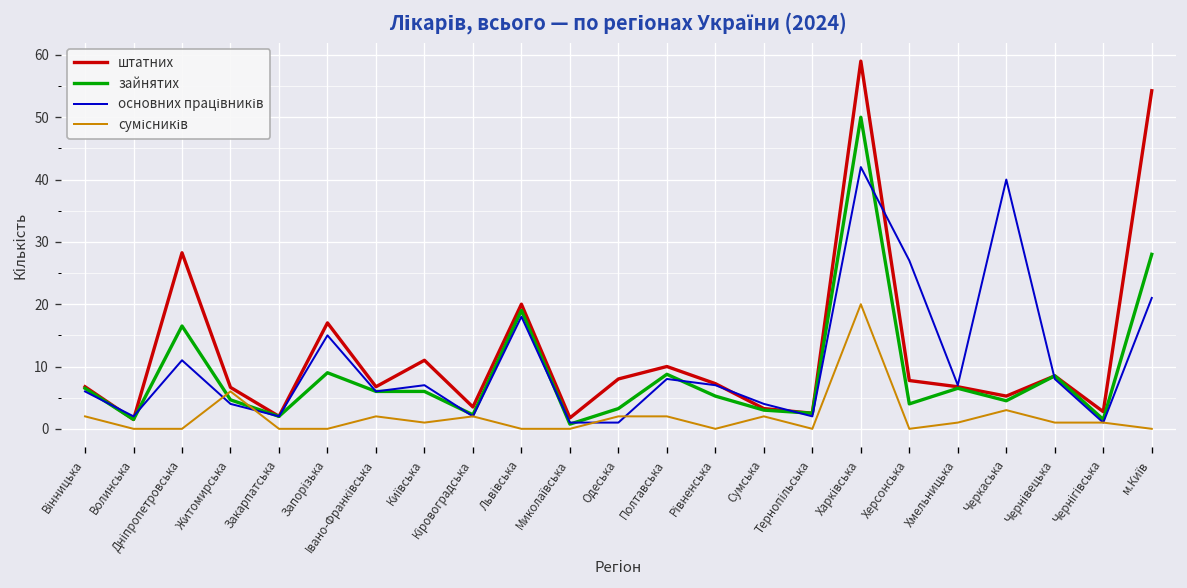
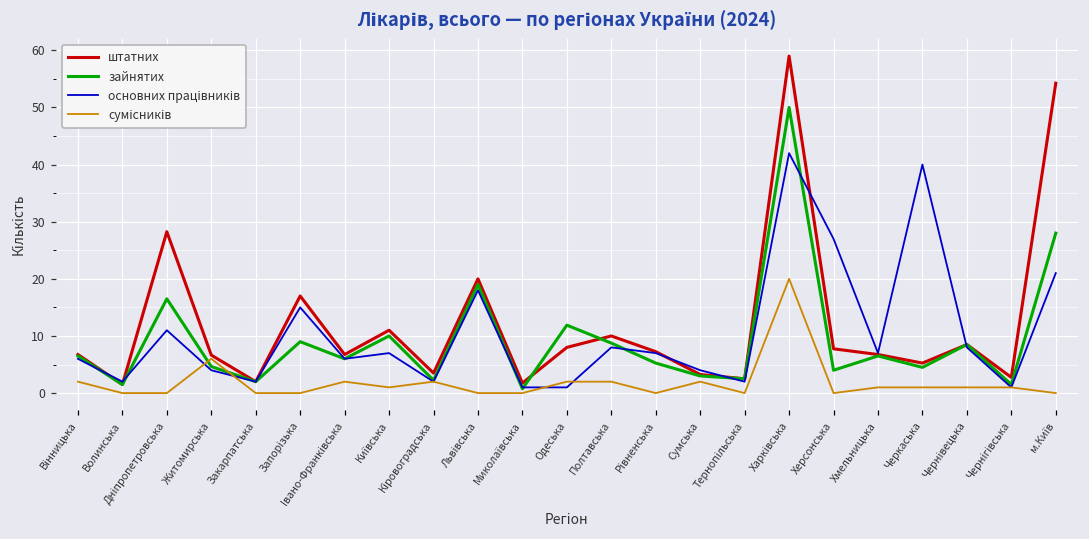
  {
    "штатних": {
      "Дніпропетровська": 28,
      "Житомирська": 7,
      "Запорізька": 17,
      "Івано-Франківська": 7,
      "Київська": 11,
      "Кіровоградська": 4,
      "Львівська": 20,
      "Миколаївська": 2,
      "Одеська": 8,
      "Полтавська": 10,
      "Харківська": 59,
      "Херсонська": 8,
      "Черкаська": 5,
      "Чернігівська": 3,
      "м.Київ": 54
    },
    "зайнятих": {
      "Дніпропетровська": 17,
      "Житомирська": 5,
      "Запорізька": 9,
-     "Київська": 6,
+     "Київська": 10,
      "Львівська": 19,
-     "Одеська": 3,
+     "Одеська": 12,
      "Полтавська": 9,
      "Рівненська": 5,
      "Харківська": 50,
      "Херсонська": 4,
      "Черкаська": 5,
      "Чернігівська": 2,
      "м.Київ": 28
    },
    "основних працівників": {
      "Вінницька": 6,
      "Волинська": 2,
      "Дніпропетровська": 11,
      "Житомирська": 4,
      "Запорізька": 15,
      "Київська": 7,
      "Львівська": 18,
      "Одеська": 1,
      "Полтавська": 8,
      "Сумська": 4,
      "Тернопільська": 2,
      "Харківська": 42,
      "Херсонська": 27,
      "Черкаська": 40,
      "Чернівецька": 8,
      "м.Київ": 21
    },
    "сумісників": {
      "Вінницька": 2,
      "Волинська": 0,
      "Дніпропетровська": 0,
      "Житомирська": 6,
      "Закарпатська": 0,
      "Запорізька": 0,
      "Івано-Франківська": 2,
      "Київська": 1,
      "Львівська": 0,
      "Миколаївська": 0,
      "Одеська": 2,
      "Полтавська": 2,
      "Рівненська": 0,
      "Сумська": 2,
      "Тернопільська": 0,
      "Харківська": 20,
      "Херсонська": 0,
      "Хмельницька": 1,
-     "Черкаська": 3,
+     "Черкаська": 1,
      "Чернівецька": 1,
      "м.Київ": 0
    }
  }
